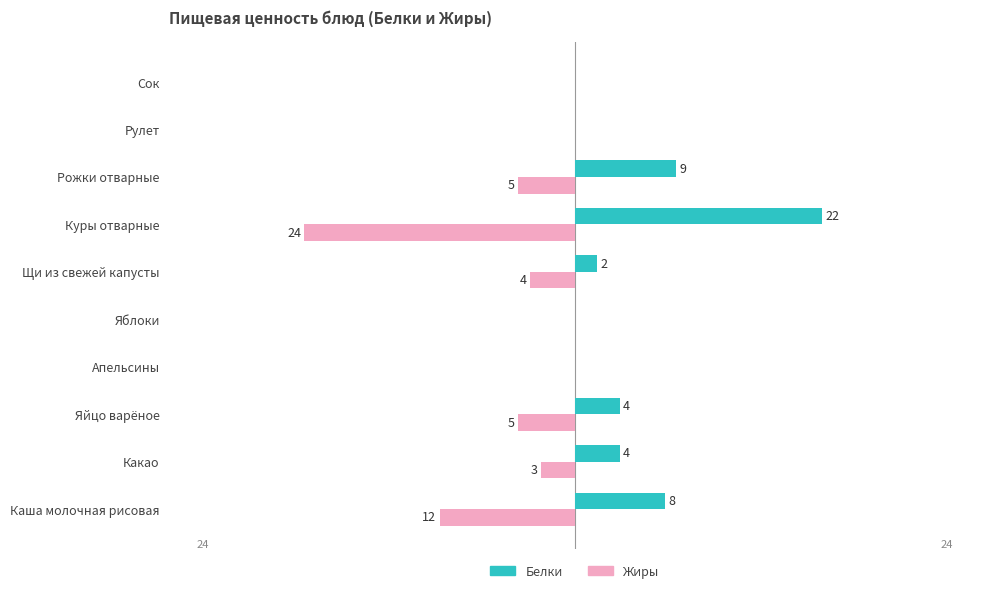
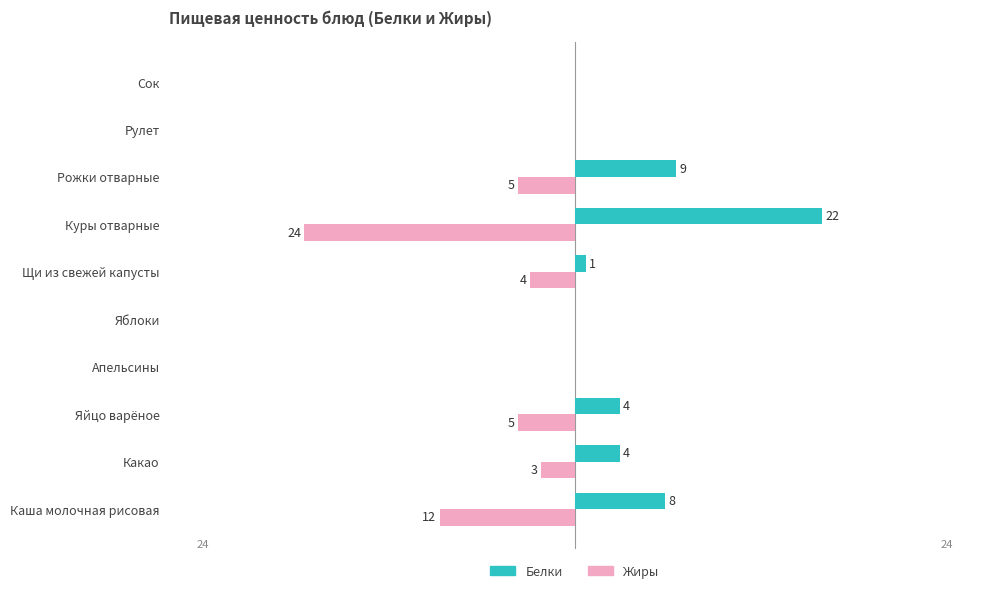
  {
    "Белки": {
      "Рожки отварные": 9,
      "Куры отварные": 22,
-     "Щи из свежей капусты": 2,
+     "Щи из свежей капусты": 1,
      "Яйцо варёное": 4,
      "Какао": 4,
      "Каша молочная рисовая": 8
    }
  }
